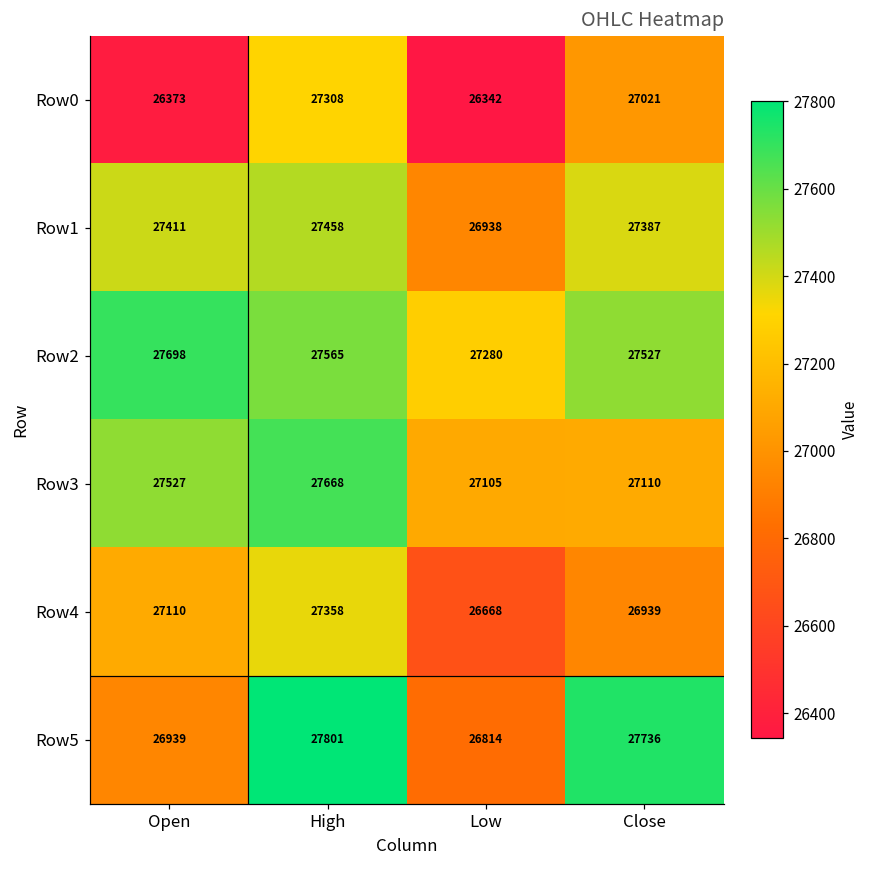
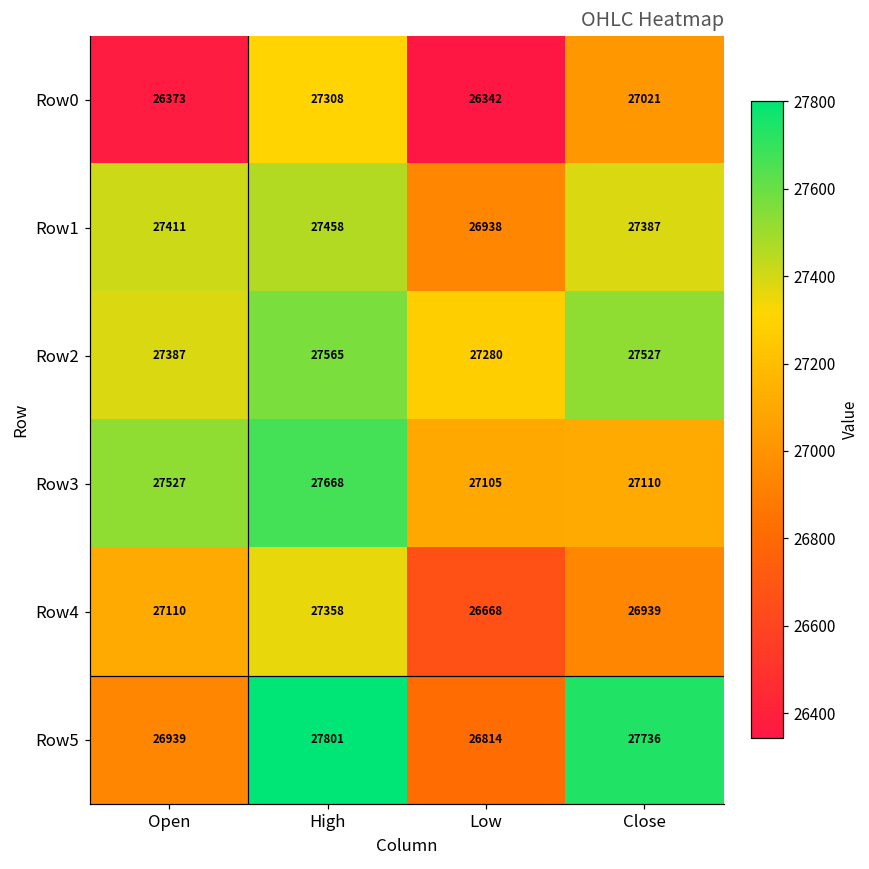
  {
    "Row0": {
      "Open": 26373,
      "High": 27308,
      "Low": 26342,
      "Close": 27021
    },
    "Row1": {
      "Open": 27411,
      "High": 27458,
      "Low": 26938,
      "Close": 27387
    },
    "Row2": {
-     "Open": 27698,
+     "Open": 27387,
      "High": 27565,
      "Low": 27280,
      "Close": 27527
    },
    "Row3": {
      "Open": 27527,
      "High": 27668,
      "Low": 27105,
      "Close": 27110
    },
    "Row4": {
      "Open": 27110,
      "High": 27358,
      "Low": 26668,
      "Close": 26939
    },
    "Row5": {
      "Open": 26939,
      "High": 27801,
      "Low": 26814,
      "Close": 27736
    }
  }
